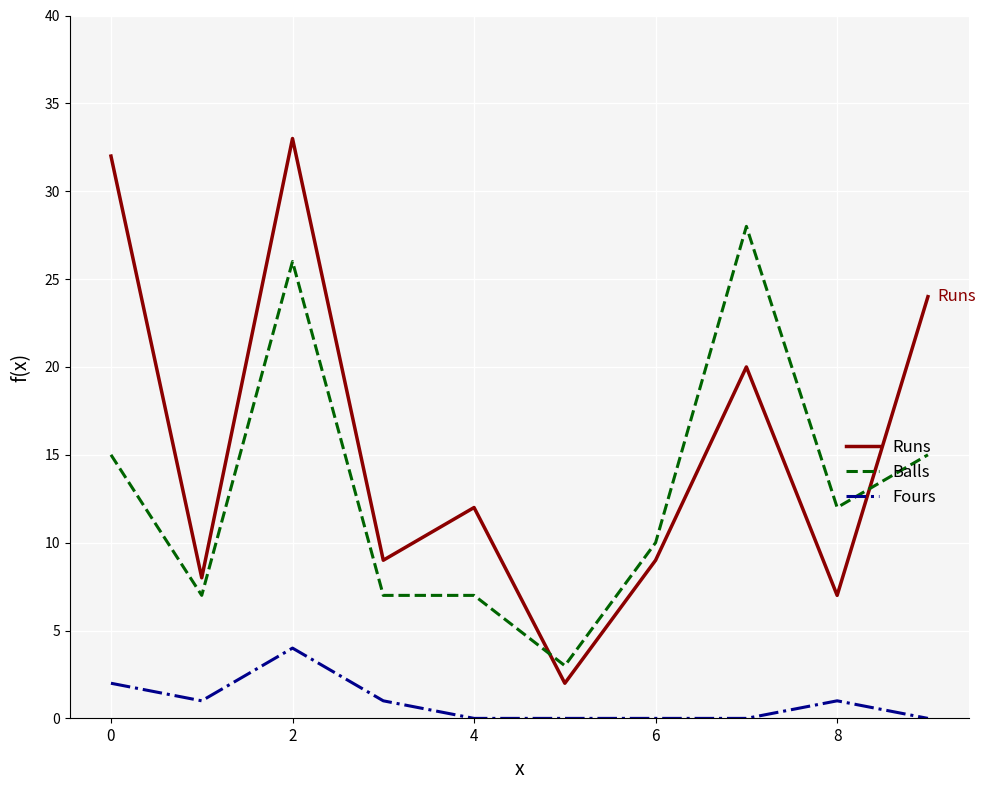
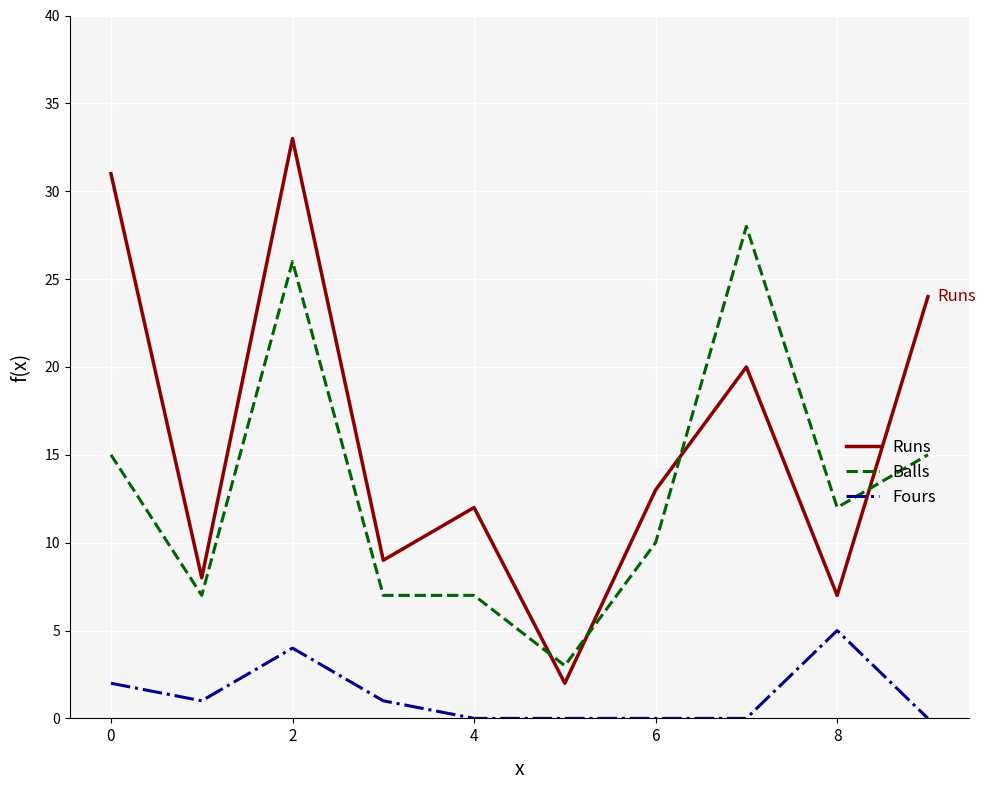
  {
    "Runs": {
-     "0": 32,
+     "0": 31,
      "2": 33,
      "4": 12,
-     "6": 9,
+     "6": 13,
      "8": 7
    },
    "Balls": {
      "0": 15,
      "2": 26,
      "4": 7,
      "6": 10,
      "8": 12
    },
    "Fours": {
      "0": 2,
      "2": 4,
      "4": 0,
      "6": 0,
-     "8": 1
+     "8": 5
    }
  }
